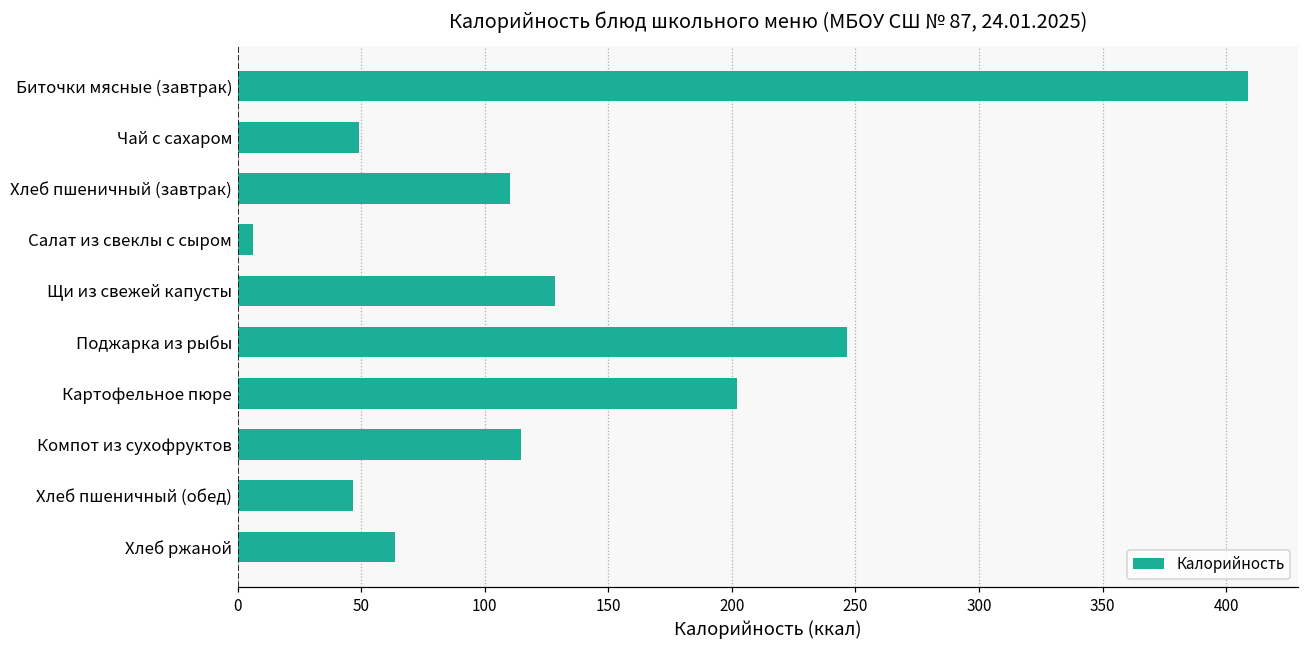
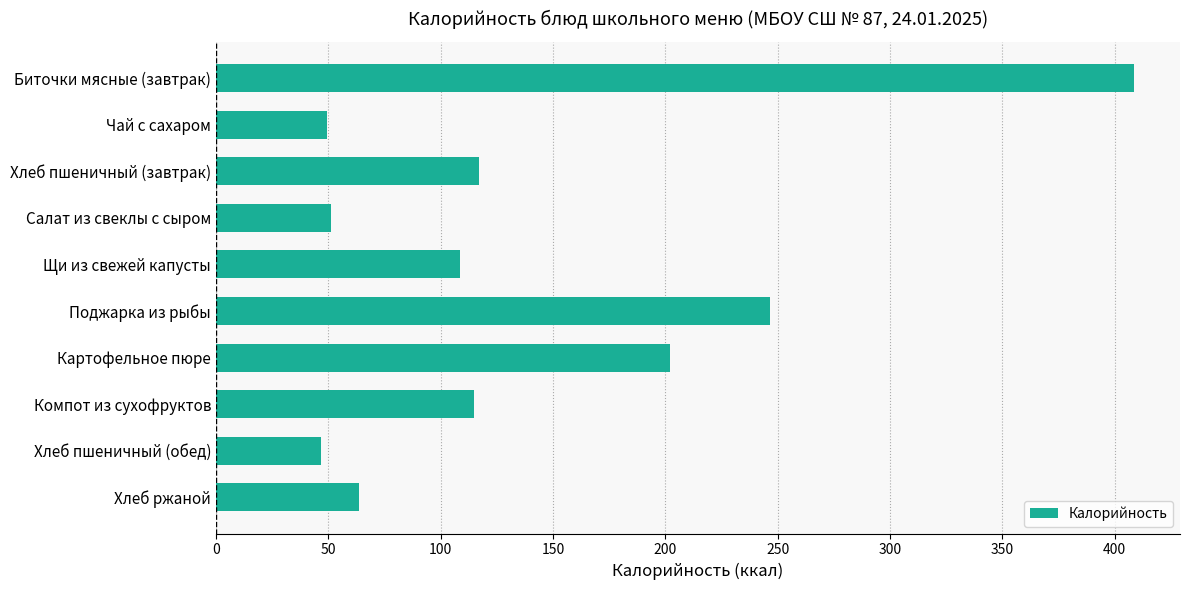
  {
    "Биточки мясные (завтрак)": 409,
    "Чай с сахаром": 49,
-   "Хлеб пшеничный (завтрак)": 110,
-   "Салат из свеклы с сыром": 6,
-   "Щи из свежей капусты": 128,
+   "Хлеб пшеничный (завтрак)": 117,
+   "Салат из свеклы с сыром": 51,
+   "Щи из свежей капусты": 109,
    "Поджарка из рыбы": 247,
    "Картофельное пюре": 202,
    "Компот из сухофруктов": 115,
    "Хлеб пшеничный (обед)": 47,
    "Хлеб ржаной": 64
  }
